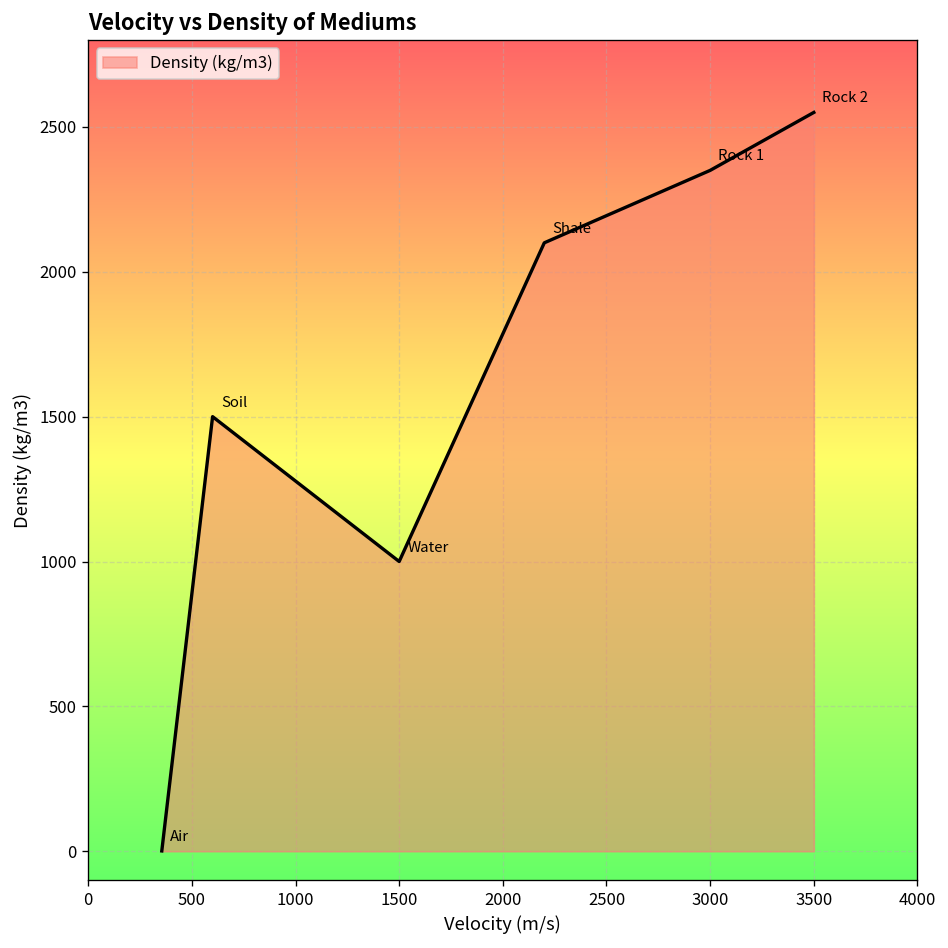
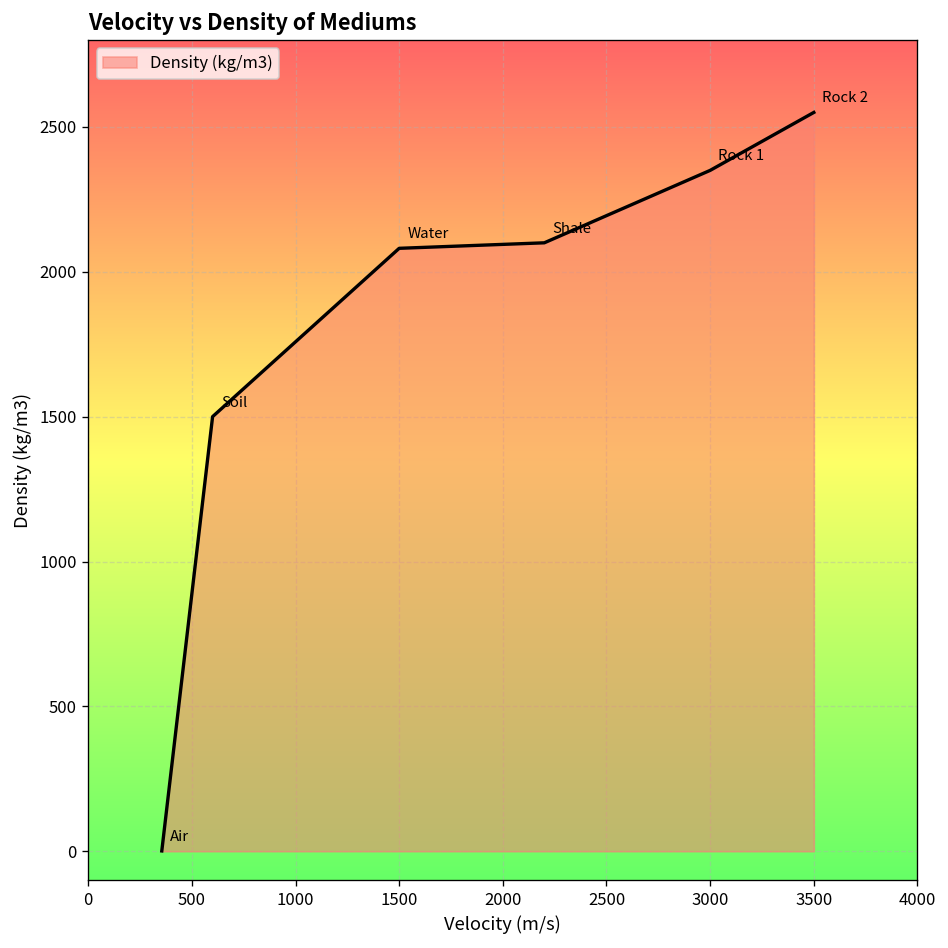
  {
-   "1500": 1000
+   "1500": 2080
  }
